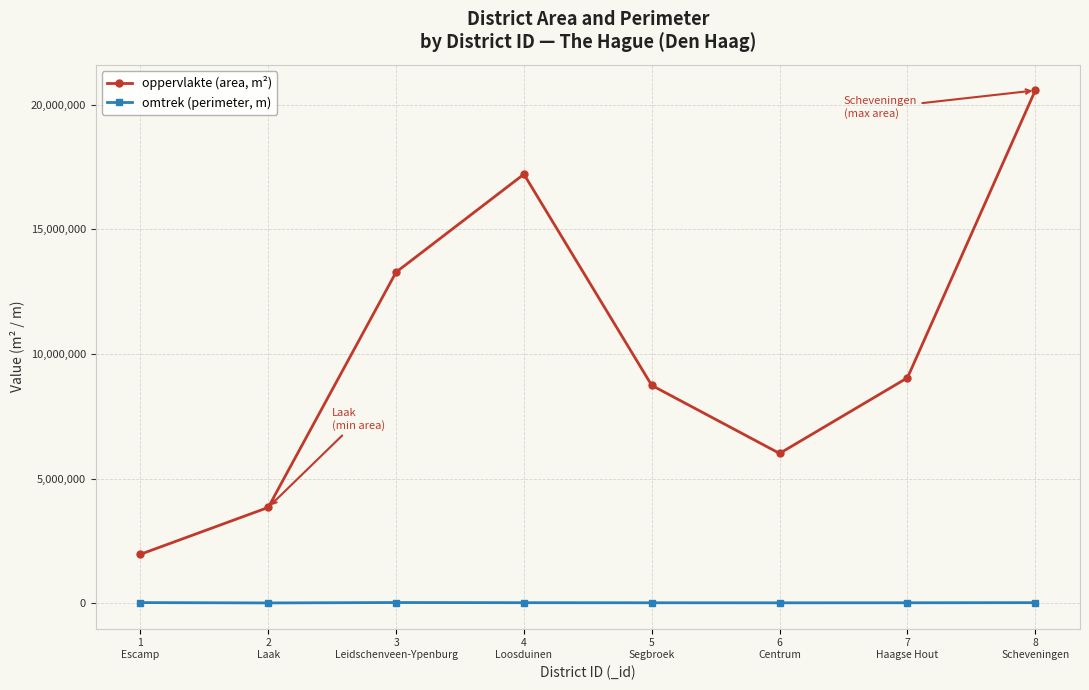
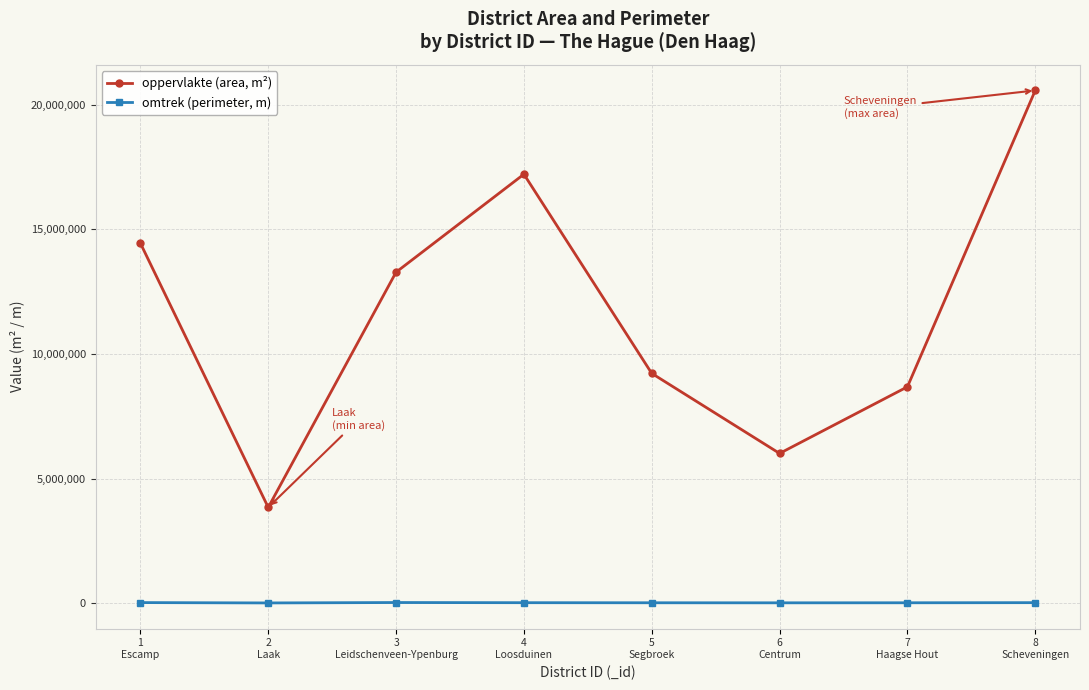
  {
    "oppervlakte (area, m²)": {
-     "1 Escamp": "2,000,000",
+     "1 Escamp": "14,400,000",
      "2 Laak": "3,800,000",
      "3 Leidschenveen-Ypenburg": "13,300,000",
      "4 Loosduinen": "17,200,000",
-     "5 Segbroek": "8,700,000",
+     "5 Segbroek": "9,200,000",
      "6 Centrum": "6,000,000",
-     "7 Haagse Hout": "9,000,000",
+     "7 Haagse Hout": "8,700,000",
      "8 Scheveningen": "20,600,000"
    },
    "omtrek (perimeter, m)": {
      "1 Escamp": "0",
      "2 Laak": "0",
      "3 Leidschenveen-Ypenburg": "0",
      "4 Loosduinen": "0",
      "5 Segbroek": "0",
      "6 Centrum": "0",
      "7 Haagse Hout": "0",
      "8 Scheveningen": "0"
    }
  }
